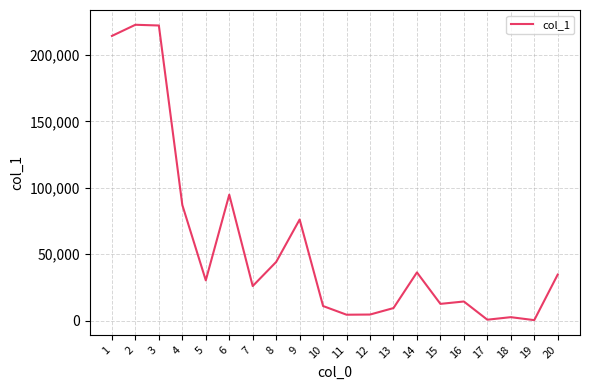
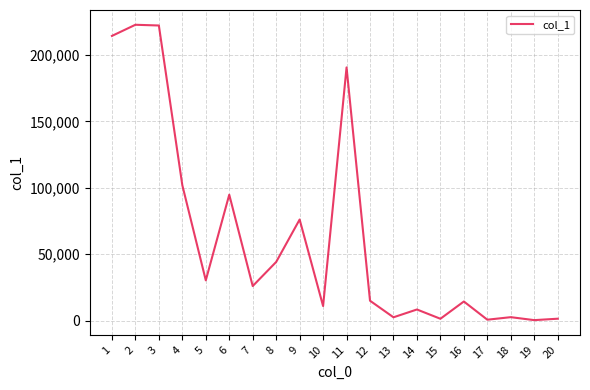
  {
    "1": "214,000",
    "2": "223,000",
    "3": "222,000",
-   "4": "87,000",
+   "4": "102,000",
    "5": "30,000",
    "6": "95,000",
    "7": "26,000",
    "8": "44,000",
    "9": "76,000",
    "10": "11,000",
-   "11": "5,000",
-   "12": "5,000",
-   "13": "10,000",
-   "14": "36,000",
-   "15": "13,000",
+   "11": "191,000",
+   "12": "15,000",
+   "13": "3,000",
+   "14": "8,000",
+   "15": "1,000",
    "16": "14,000",
    "17": "1,000",
    "18": "3,000",
    "19": "0",
-   "20": "35,000"
+   "20": "2,000"
  }
